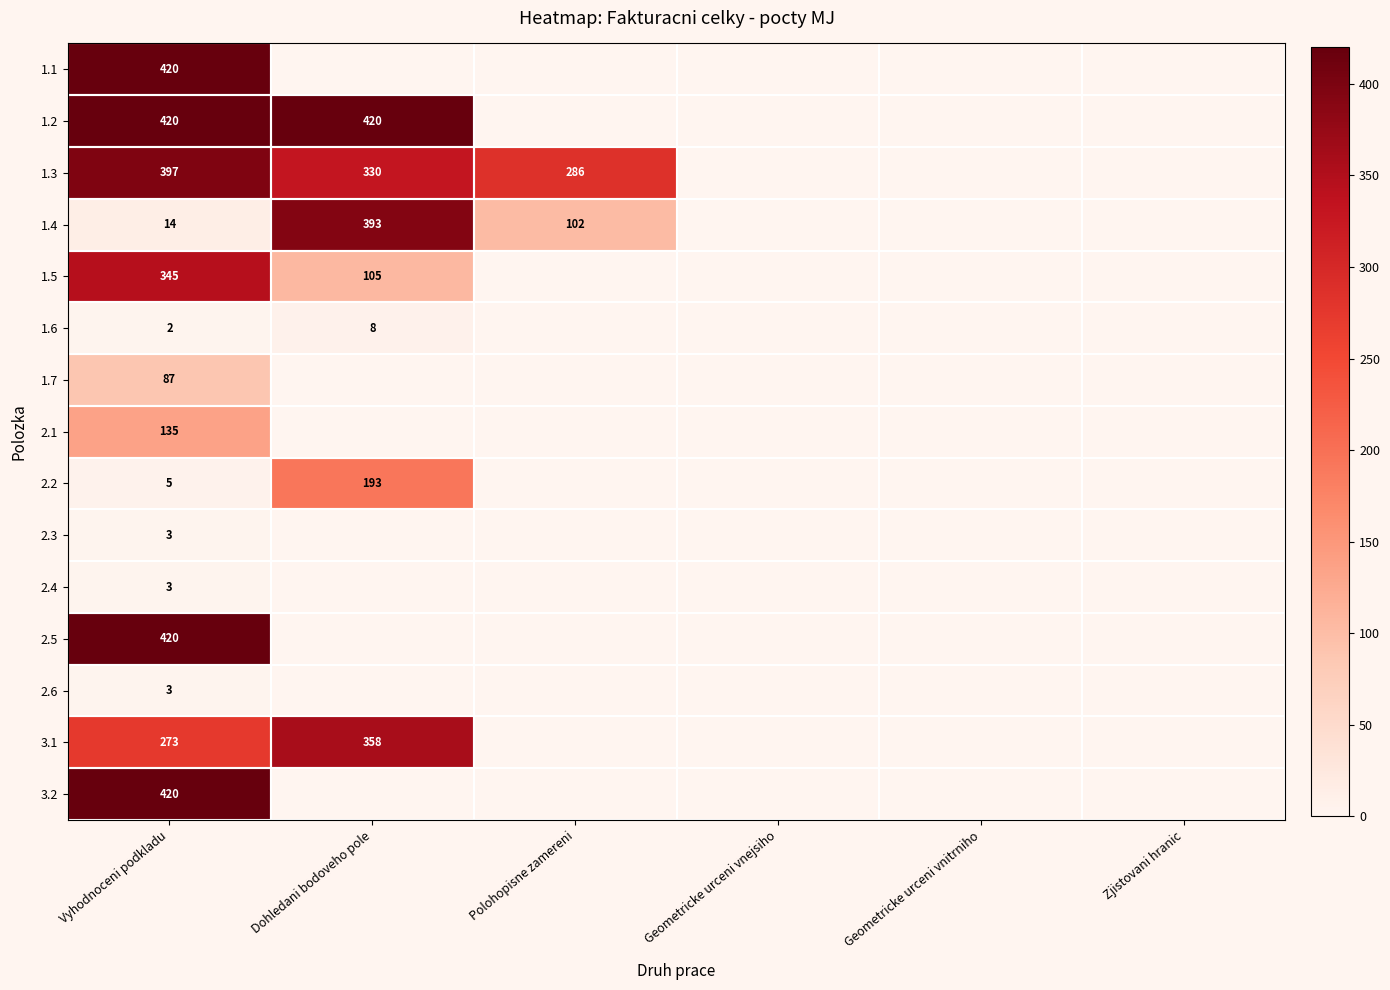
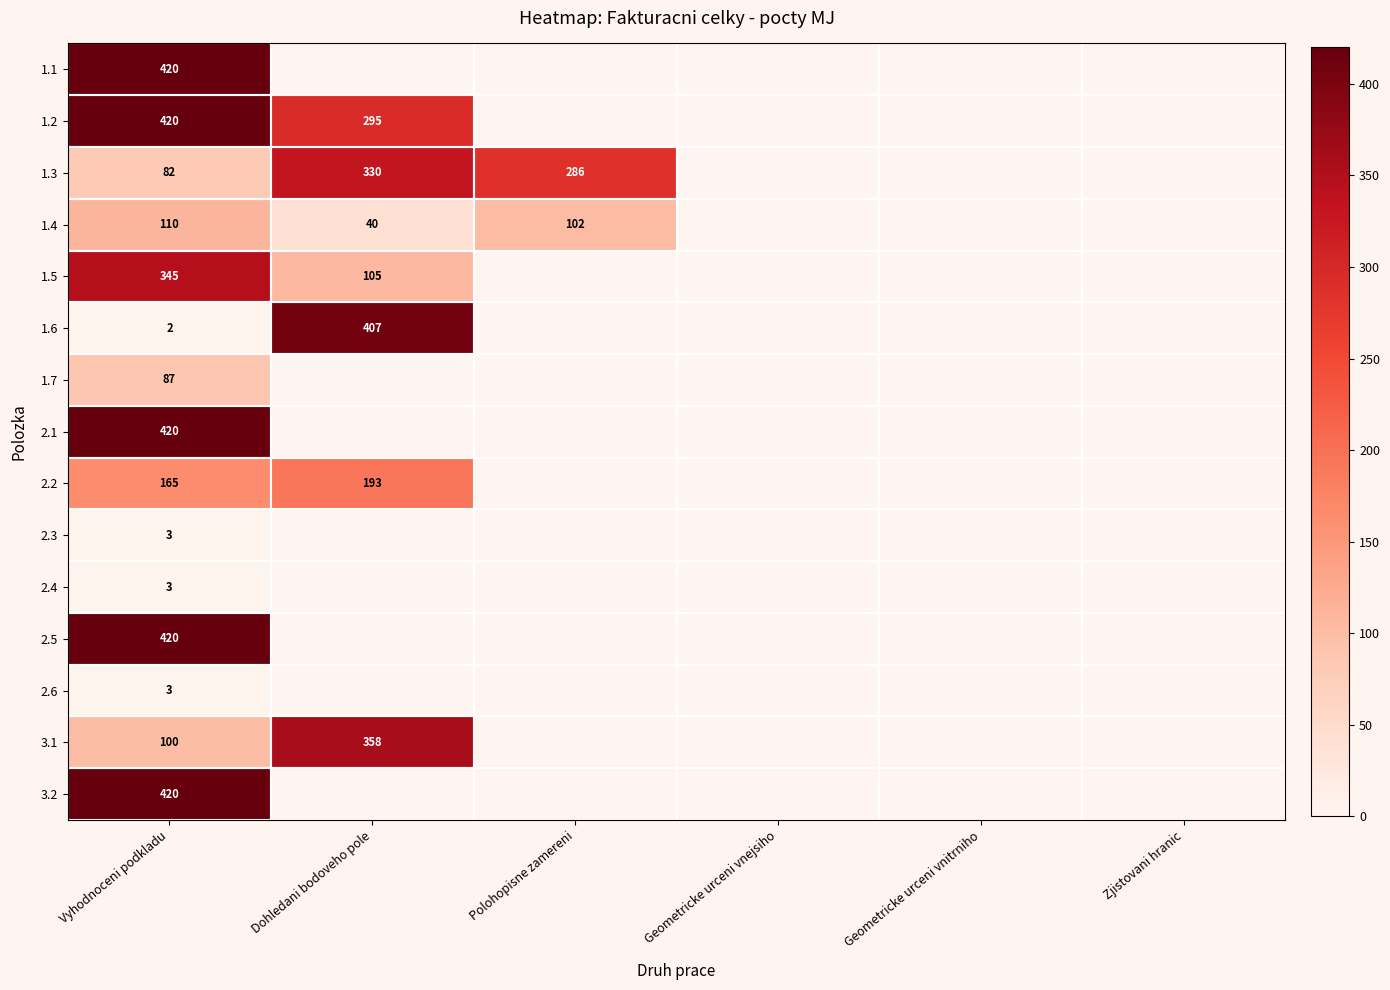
  {
    "1.1": {
      "Vyhodnoceni podkladu": 420
    },
    "1.2": {
      "Vyhodnoceni podkladu": 420,
-     "Dohledani bodoveho pole": 420
+     "Dohledani bodoveho pole": 295
    },
    "1.3": {
-     "Vyhodnoceni podkladu": 397,
+     "Vyhodnoceni podkladu": 82,
      "Dohledani bodoveho pole": 330,
      "Polohopisne zamereni": 286
    },
    "1.4": {
-     "Vyhodnoceni podkladu": 14,
-     "Dohledani bodoveho pole": 393,
+     "Vyhodnoceni podkladu": 110,
+     "Dohledani bodoveho pole": 40,
      "Polohopisne zamereni": 102
    },
    "1.5": {
      "Vyhodnoceni podkladu": 345,
      "Dohledani bodoveho pole": 105
    },
    "1.6": {
      "Vyhodnoceni podkladu": 2,
-     "Dohledani bodoveho pole": 8
+     "Dohledani bodoveho pole": 407
    },
    "1.7": {
      "Vyhodnoceni podkladu": 87
    },
    "2.1": {
-     "Vyhodnoceni podkladu": 135
+     "Vyhodnoceni podkladu": 420
    },
    "2.2": {
-     "Vyhodnoceni podkladu": 5,
+     "Vyhodnoceni podkladu": 165,
      "Dohledani bodoveho pole": 193
    },
    "2.3": {
      "Vyhodnoceni podkladu": 3
    },
    "2.4": {
      "Vyhodnoceni podkladu": 3
    },
    "2.5": {
      "Vyhodnoceni podkladu": 420
    },
    "2.6": {
      "Vyhodnoceni podkladu": 3
    },
    "3.1": {
-     "Vyhodnoceni podkladu": 273,
+     "Vyhodnoceni podkladu": 100,
      "Dohledani bodoveho pole": 358
    },
    "3.2": {
      "Vyhodnoceni podkladu": 420
    }
  }
